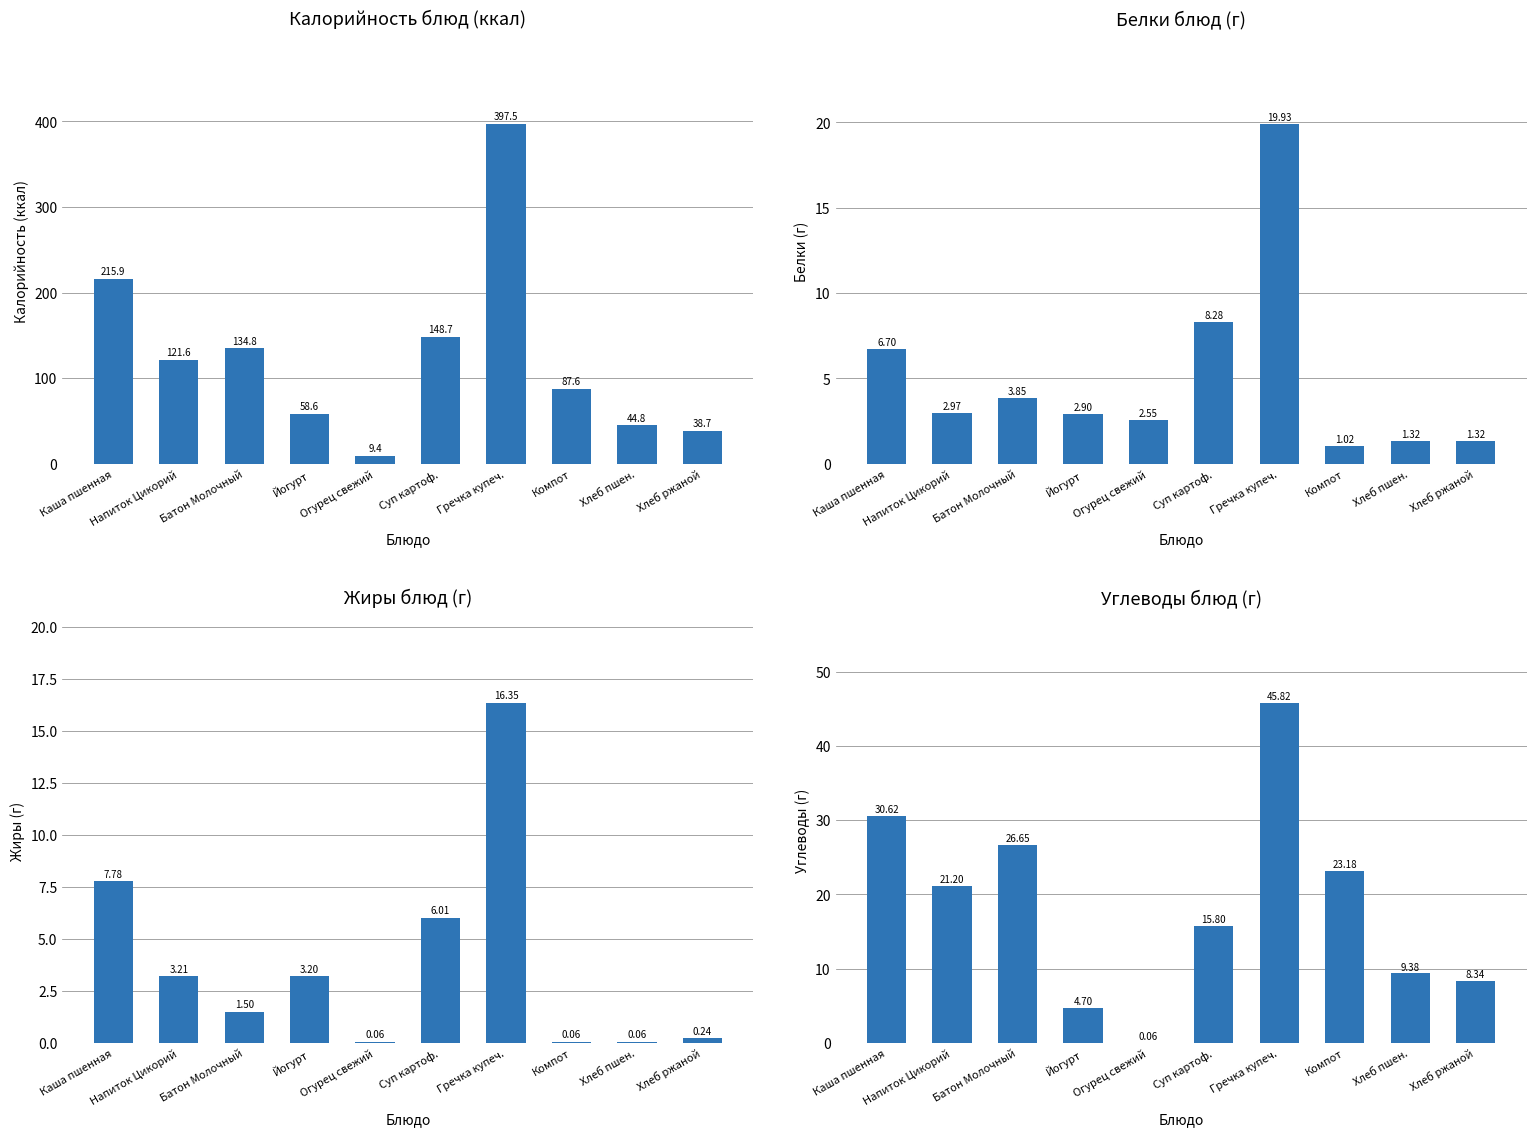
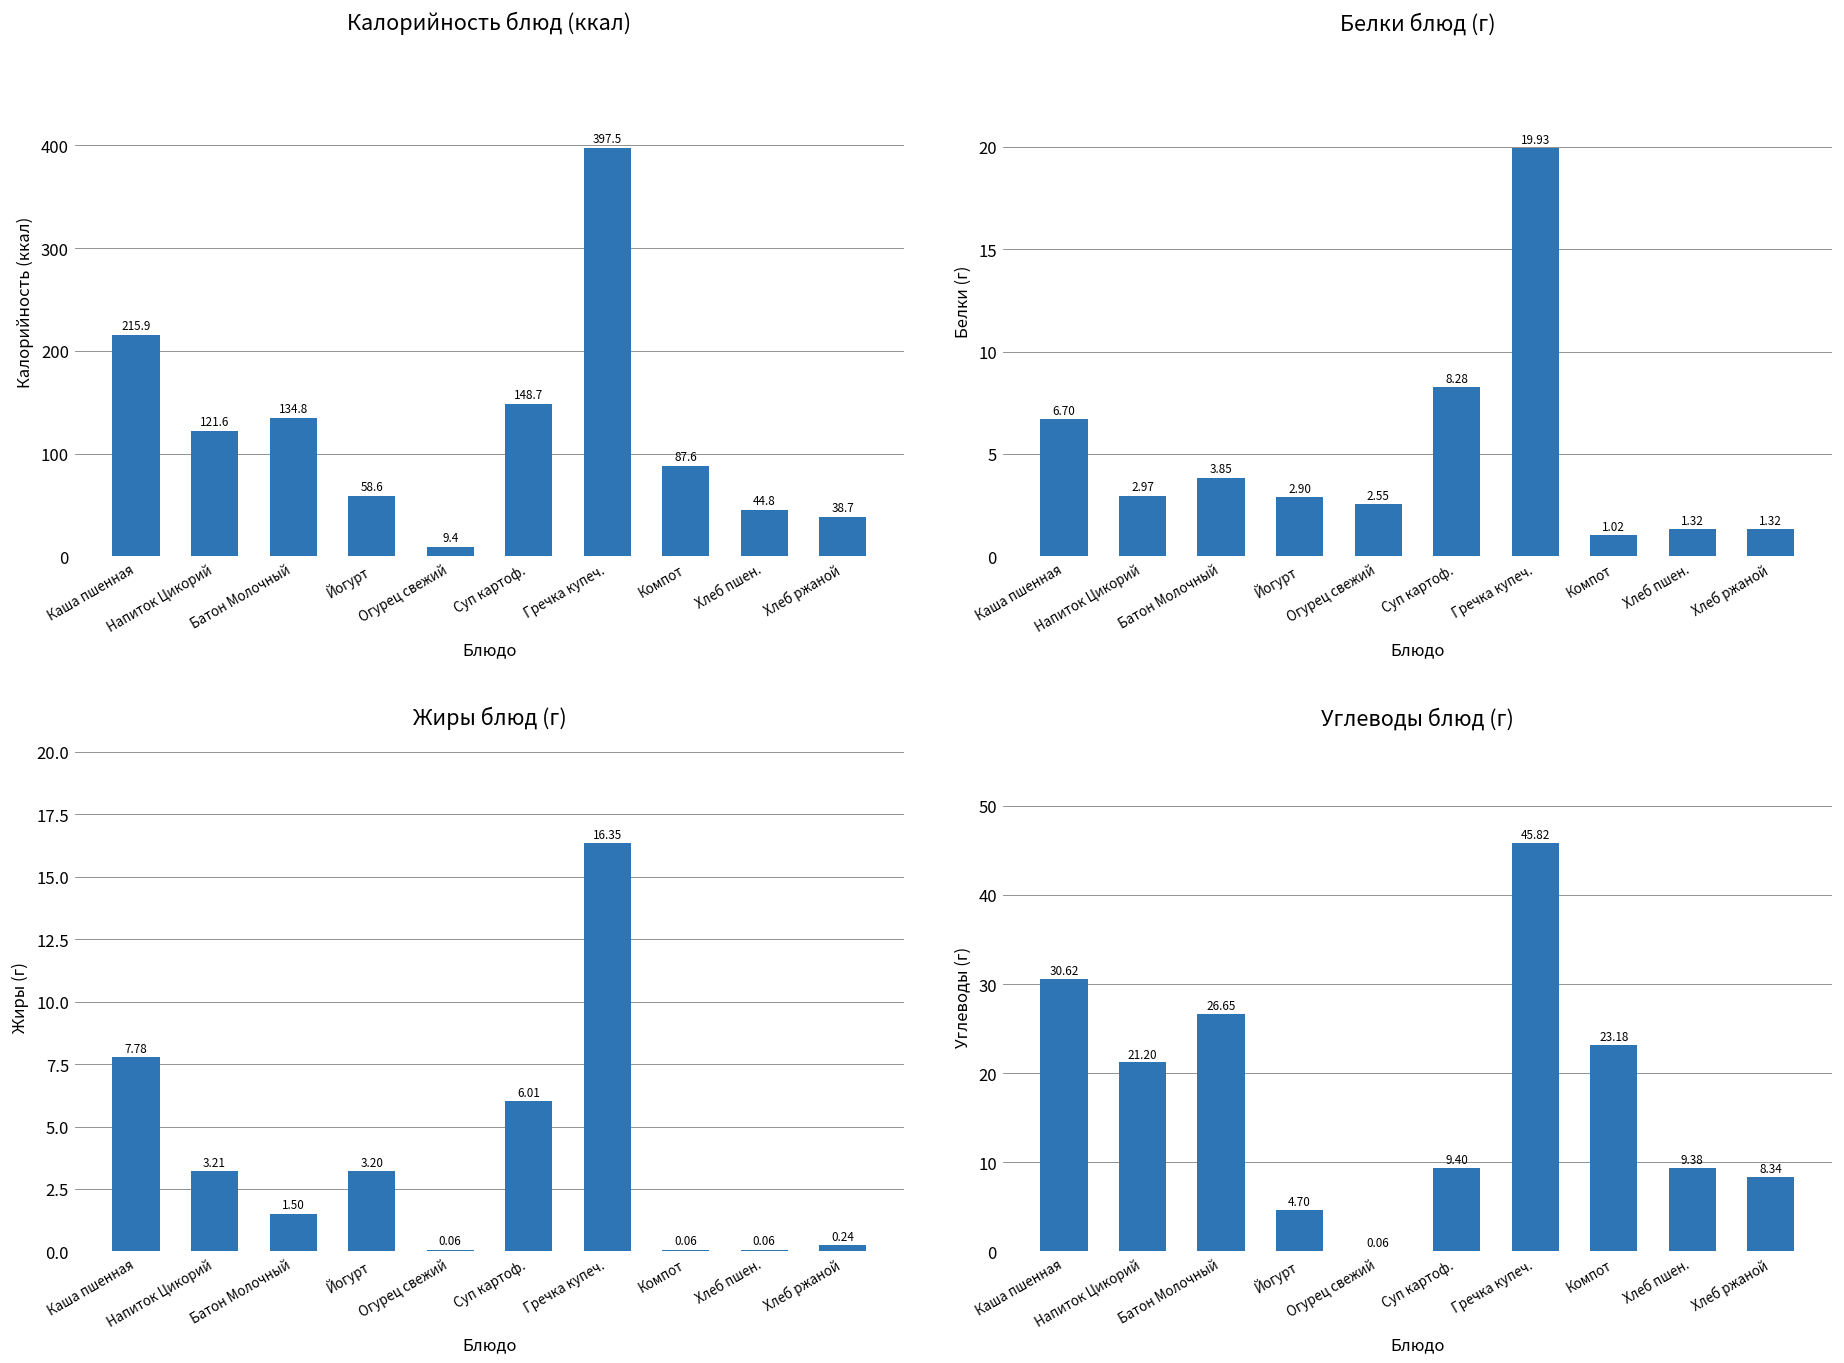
  {
    "Калорийность блюд (ккал)": {
      "Каша пшенная": 215.9,
      "Напиток Цикорий": 121.6,
      "Батон Молочный": 134.8,
      "Йогурт": 58.6,
      "Огурец свежий": 9.4,
      "Суп картоф.": 148.7,
      "Гречка купеч.": 397.5,
      "Компот": 87.6,
      "Хлеб пшен.": 44.8,
      "Хлеб ржаной": 38.7
    },
    "Белки блюд (г)": {
      "Каша пшенная": 6.70,
      "Напиток Цикорий": 2.97,
      "Батон Молочный": 3.85,
      "Йогурт": 2.90,
      "Огурец свежий": 2.55,
      "Суп картоф.": 8.28,
      "Гречка купеч.": 19.93,
      "Компот": 1.02,
      "Хлеб пшен.": 1.32,
      "Хлеб ржаной": 1.32
    },
    "Жиры блюд (г)": {
      "Каша пшенная": 7.78,
      "Напиток Цикорий": 3.21,
      "Батон Молочный": 1.50,
      "Йогурт": 3.20,
      "Огурец свежий": 0.06,
      "Суп картоф.": 6.01,
      "Гречка купеч.": 16.35,
      "Компот": 0.06,
      "Хлеб пшен.": 0.06,
      "Хлеб ржаной": 0.24
    },
    "Углеводы блюд (г)": {
      "Каша пшенная": 30.62,
      "Напиток Цикорий": 21.20,
      "Батон Молочный": 26.65,
      "Йогурт": 4.70,
      "Огурец свежий": 0.06,
-     "Суп картоф.": 15.80,
+     "Суп картоф.": 9.40,
      "Гречка купеч.": 45.82,
      "Компот": 23.18,
      "Хлеб пшен.": 9.38,
      "Хлеб ржаной": 8.34
    }
  }
